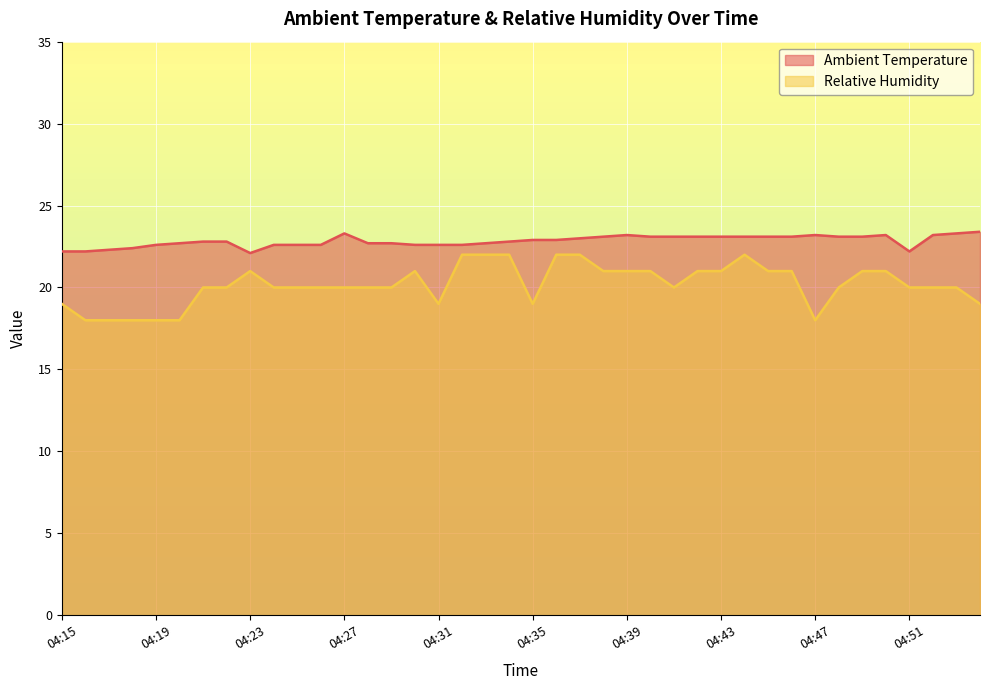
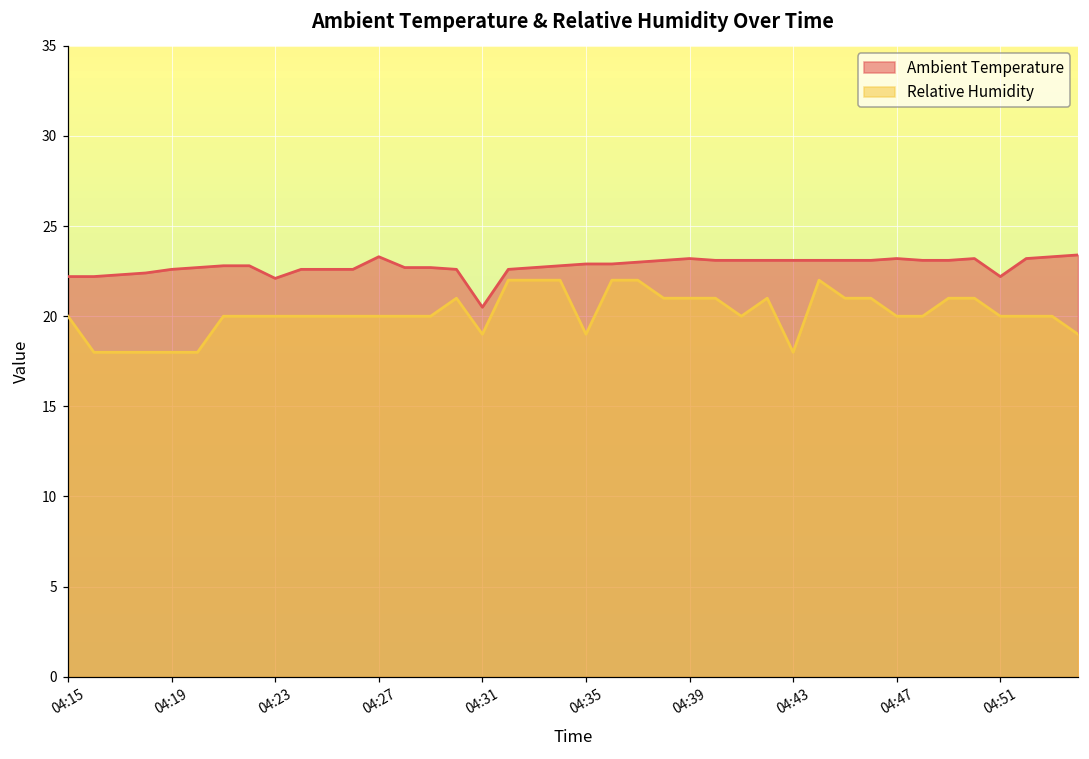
  {
    "Ambient Temperature": {
      "04:15": 22.2,
      "04:19": 22.6,
      "04:23": 22.1,
      "04:27": 23.3,
-     "04:31": 22.6,
+     "04:31": 20.5,
      "04:35": 22.9,
      "04:39": 23.2,
      "04:43": 23.1,
      "04:47": 23.2,
      "04:51": 22.2
    },
    "Relative Humidity": {
-     "04:15": 19,
+     "04:15": 20,
      "04:19": 18,
-     "04:23": 21,
+     "04:23": 20,
      "04:27": 20,
      "04:31": 19,
      "04:35": 19,
      "04:39": 21,
-     "04:43": 21,
-     "04:47": 18,
+     "04:43": 18,
+     "04:47": 20,
      "04:51": 20
    }
  }
